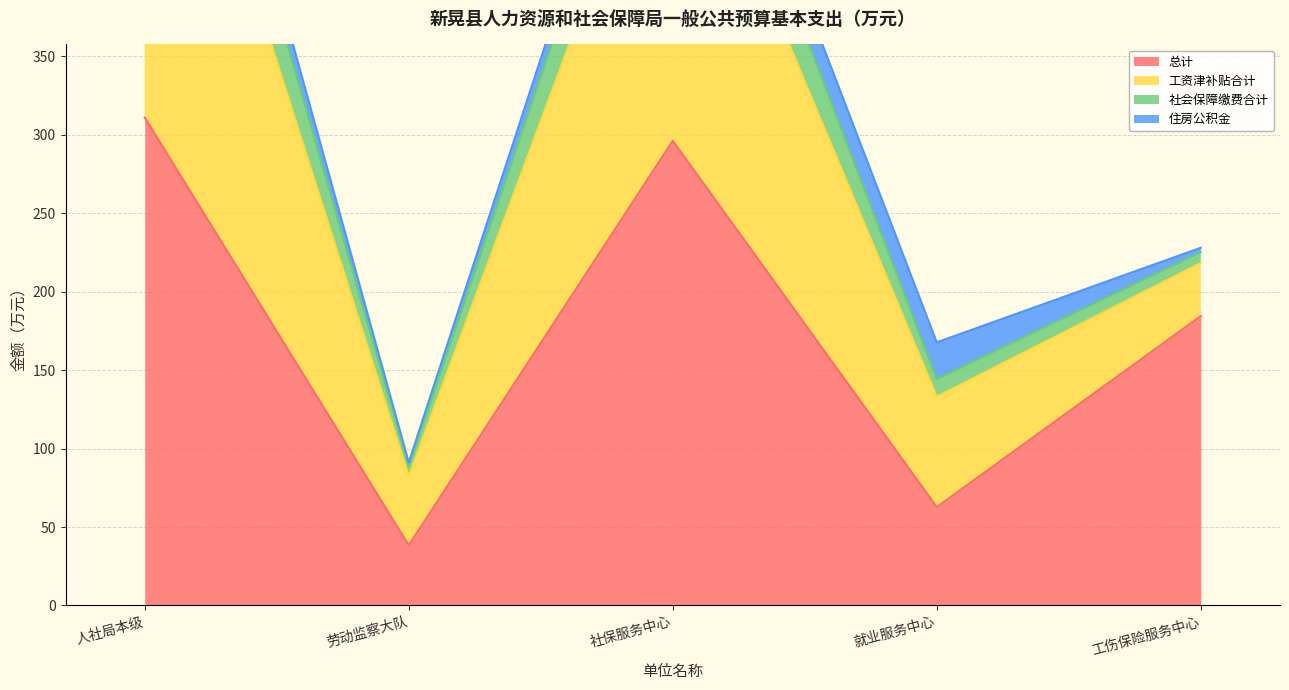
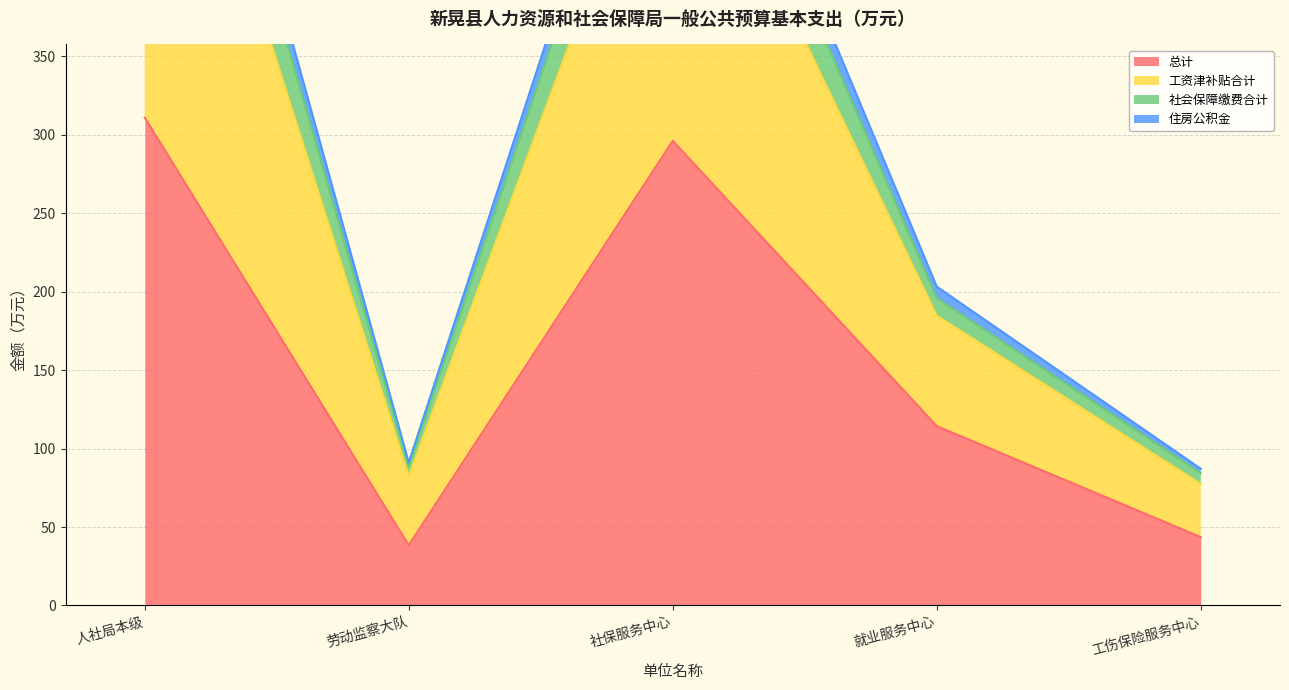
  {
    "总计": {
      "人社局本级": 311,
      "劳动监察大队": 38,
      "社保服务中心": 296,
-     "就业服务中心": 63,
-     "工伤保险服务中心": 184
+     "就业服务中心": 114,
+     "工伤保险服务中心": 44
    },
    "工资津补贴合计": {
      "劳动监察大队": 44,
      "就业服务中心": 70,
      "工伤保险服务中心": 34
    },
    "社会保障缴费合计": {
      "劳动监察大队": 6,
      "就业服务中心": 11,
      "工伤保险服务中心": 7
    },
    "住房公积金": {
      "劳动监察大队": 2,
-     "就业服务中心": 23,
+     "就业服务中心": 7,
      "工伤保险服务中心": 3
    }
  }
